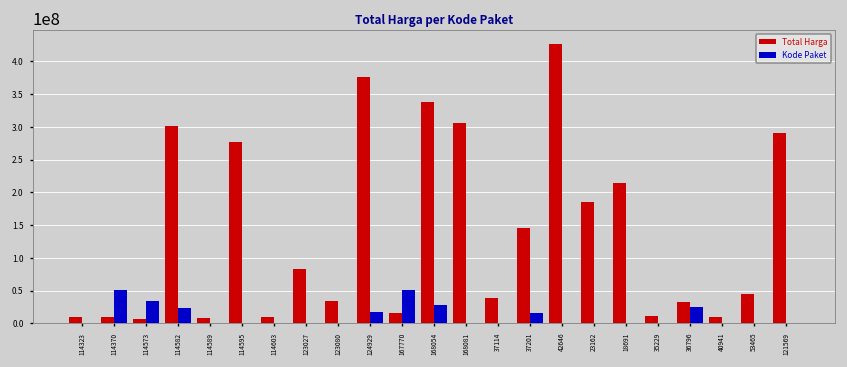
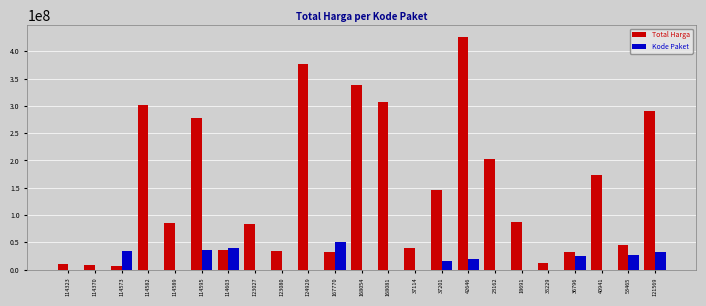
  {
    "Total Harga": {
      "114323": 10000000,
      "114370": 10000000,
      "114573": 10000000,
      "114582": 300000000,
-     "114589": 10000000,
+     "114589": 90000000,
      "114595": 280000000,
-     "114603": 10000000,
+     "114603": 40000000,
      "123027": 80000000,
      "123080": 30000000,
      "124929": 380000000,
-     "167770": 20000000,
+     "167770": 30000000,
      "168054": 340000000,
      "168081": 310000000,
      "37114": 40000000,
      "37201": 150000000,
      "42646": 430000000,
-     "23162": 180000000,
-     "18691": 210000000,
+     "23162": 200000000,
+     "18691": 90000000,
      "35229": 10000000,
      "36796": 30000000,
-     "40941": 10000000,
+     "40941": 170000000,
      "53465": 50000000,
      "121569": 290000000
    },
    "Kode Paket": {
-     "114370": 50000000,
+     "114370": 0,
      "114573": 30000000,
-     "114582": 20000000,
-     "114595": 0,
-     "114603": 0,
-     "124929": 20000000,
+     "114582": 0,
+     "114595": 40000000,
+     "114603": 40000000,
+     "124929": 0,
      "167770": 50000000,
-     "168054": 30000000,
+     "168054": 0,
      "37201": 20000000,
-     "42646": 0,
+     "42646": 20000000,
      "36796": 30000000,
-     "53465": 0,
-     "121569": 0
+     "53465": 30000000,
+     "121569": 30000000
    }
  }
